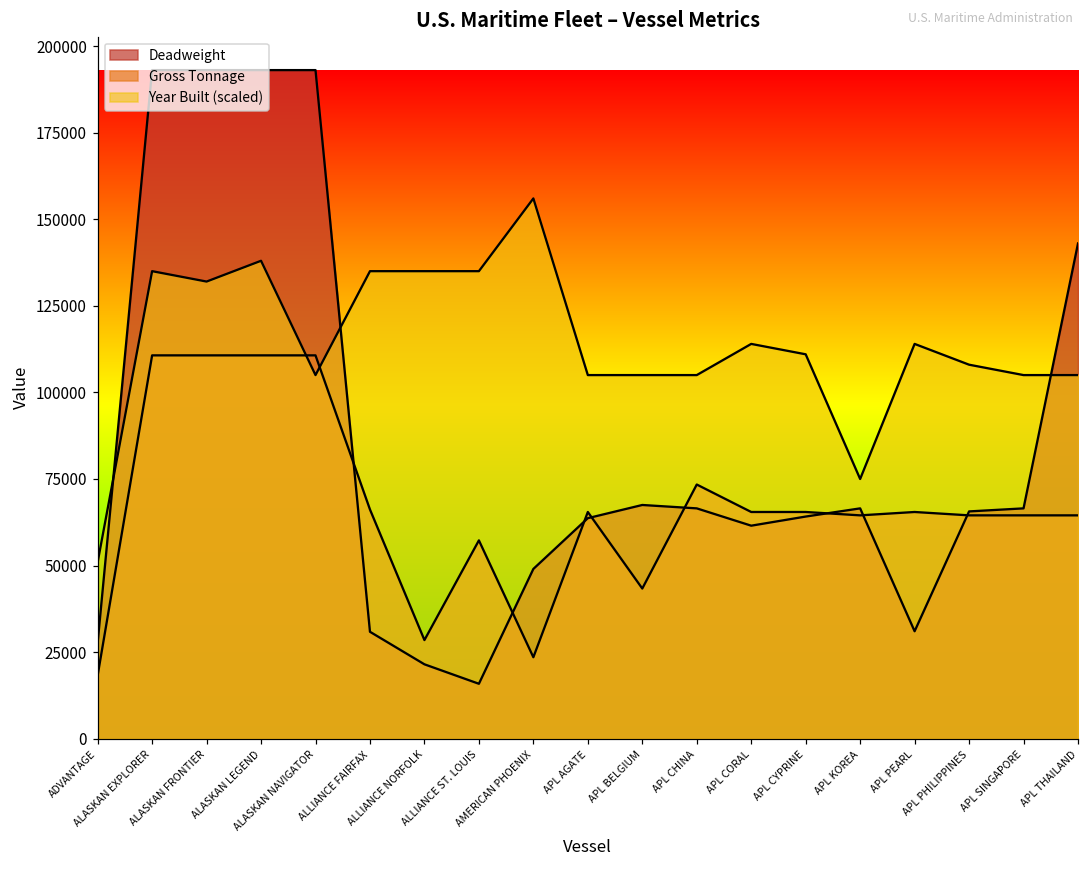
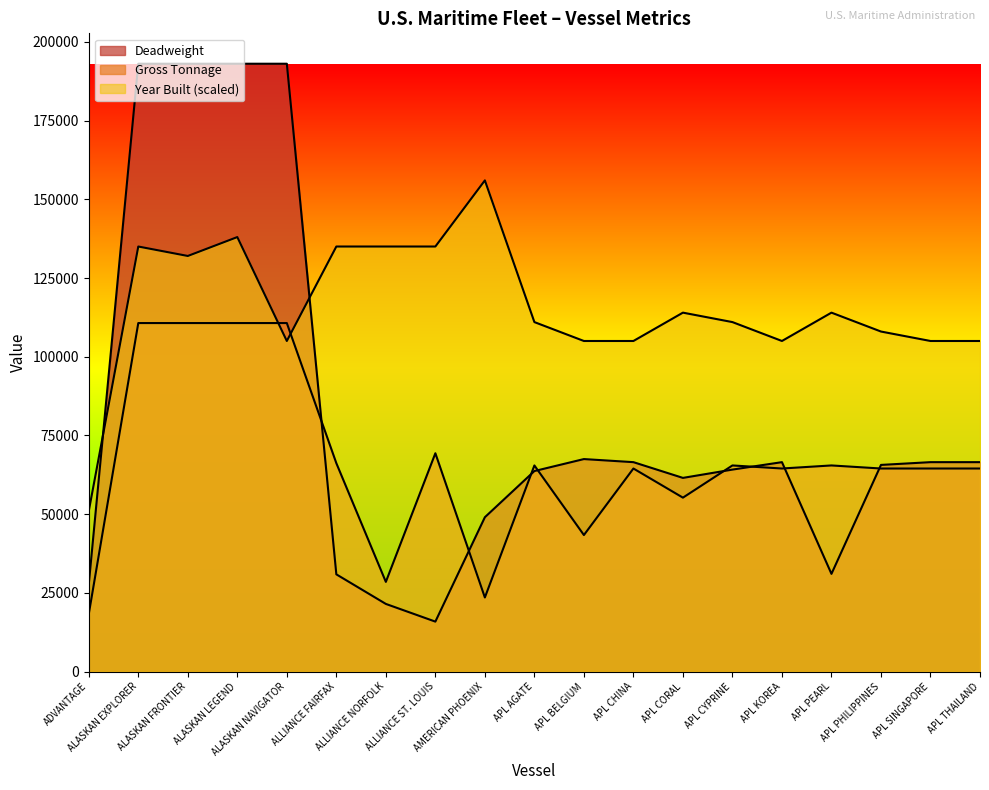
  {
    "Deadweight": {
      "ADVANTAGE": 28000,
      "ALASKAN NAVIGATOR": 193000,
      "ALLIANCE FAIRFAX": 31000,
      "ALLIANCE NORFOLK": 22000,
      "ALLIANCE ST. LOUIS": 16000,
      "AMERICAN PHOENIX": 49000,
      "APL AGATE": 64000,
      "APL BELGIUM": 68000,
      "APL CHINA": 67000,
      "APL CORAL": 62000,
      "APL CYPRINE": 64000,
      "APL KOREA": 67000,
      "APL PEARL": 31000,
      "APL PHILIPPINES": 66000,
      "APL SINGAPORE": 67000,
-     "APL THAILAND": 143000
+     "APL THAILAND": 67000
    },
    "Gross Tonnage": {
      "ADVANTAGE": 18000,
      "ALASKAN EXPLORER": 111000,
      "ALASKAN FRONTIER": 111000,
      "ALASKAN LEGEND": 111000,
      "ALASKAN NAVIGATOR": 111000,
      "ALLIANCE FAIRFAX": 66000,
      "ALLIANCE NORFOLK": 28000,
-     "ALLIANCE ST. LOUIS": 57000,
+     "ALLIANCE ST. LOUIS": 69000,
      "AMERICAN PHOENIX": 24000,
      "APL AGATE": 65000,
      "APL BELGIUM": 43000,
-     "APL CHINA": 73000,
-     "APL CORAL": 65000,
+     "APL CHINA": 65000,
+     "APL CORAL": 55000,
      "APL CYPRINE": 65000,
      "APL KOREA": 65000,
      "APL PEARL": 65000,
      "APL PHILIPPINES": 65000,
      "APL SINGAPORE": 65000,
      "APL THAILAND": 65000
    },
    "Year Built (scaled)": {
      "ADVANTAGE": 51000,
      "ALASKAN EXPLORER": 135000,
      "ALASKAN FRONTIER": 132000,
      "ALASKAN LEGEND": 138000,
      "ALASKAN NAVIGATOR": 105000,
      "ALLIANCE FAIRFAX": 135000,
      "ALLIANCE NORFOLK": 135000,
      "ALLIANCE ST. LOUIS": 135000,
      "AMERICAN PHOENIX": 156000,
-     "APL AGATE": 105000,
+     "APL AGATE": 111000,
      "APL BELGIUM": 105000,
      "APL CHINA": 105000,
      "APL CORAL": 114000,
      "APL CYPRINE": 111000,
-     "APL KOREA": 75000,
+     "APL KOREA": 105000,
      "APL PEARL": 114000,
      "APL PHILIPPINES": 108000,
      "APL SINGAPORE": 105000,
      "APL THAILAND": 105000
    }
  }
